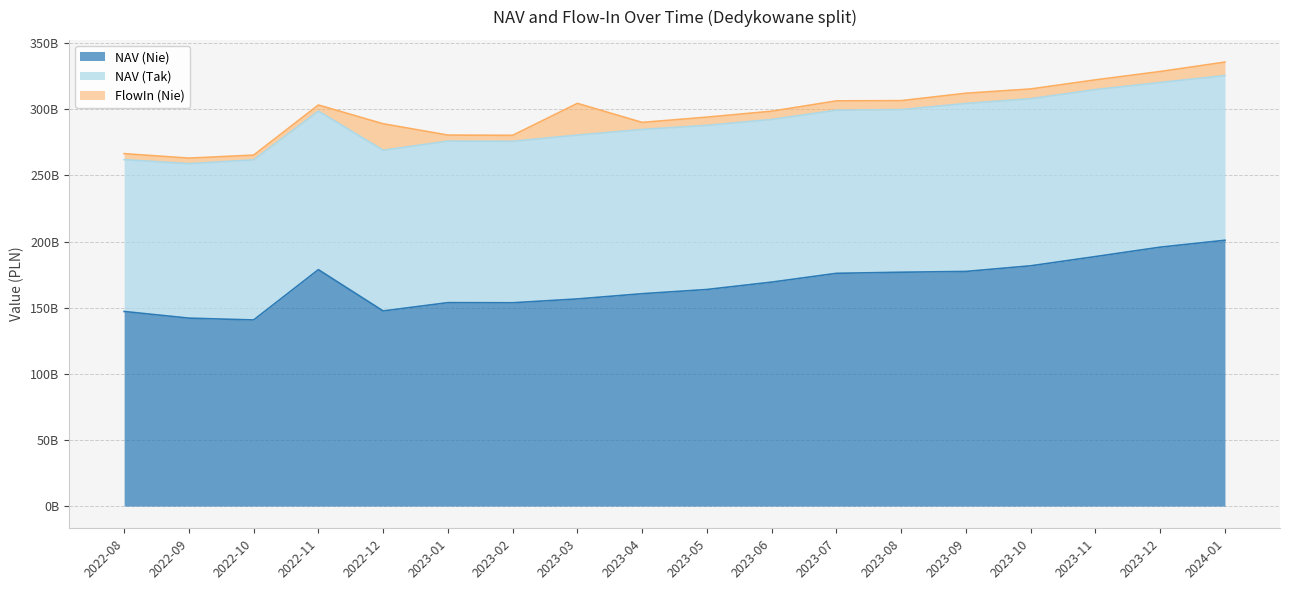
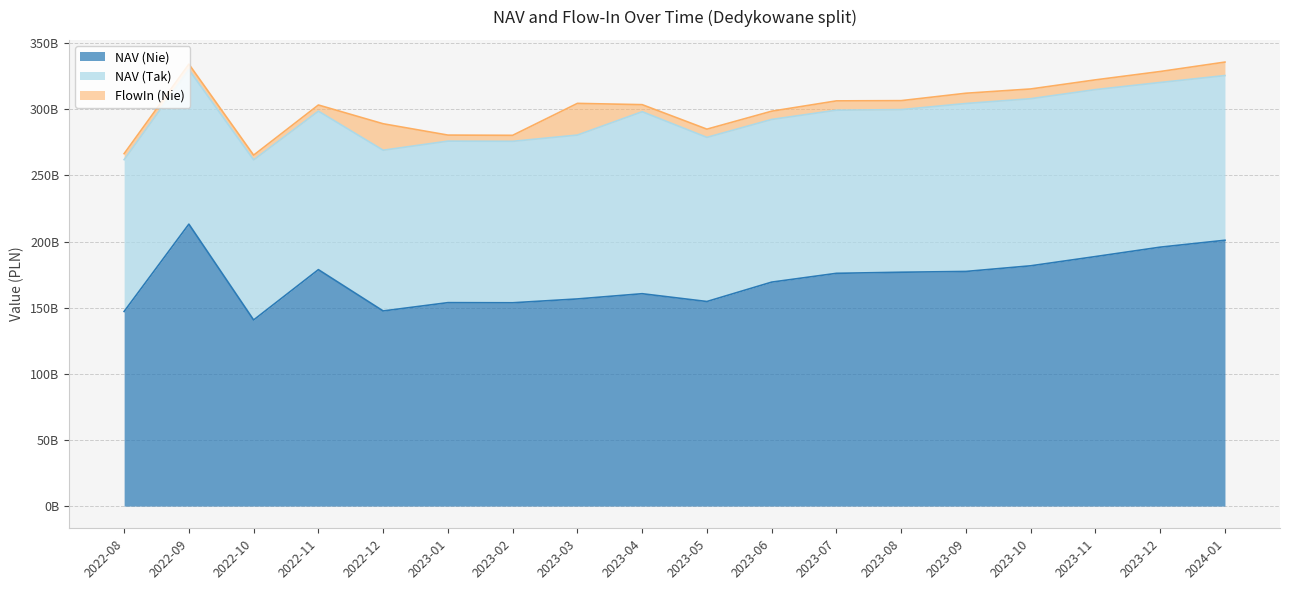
  {
    "NAV (Nie)": {
      "2022-08": 147000000000,
-     "2022-09": 142000000000,
+     "2022-09": 213000000000,
      "2022-10": 141000000000,
      "2022-11": 179000000000,
      "2022-12": 148000000000,
      "2023-01": 154000000000,
      "2023-02": 154000000000,
      "2023-03": 157000000000,
      "2023-04": 161000000000,
-     "2023-05": 164000000000,
+     "2023-05": 155000000000,
      "2023-06": 169000000000,
      "2023-07": 176000000000,
      "2023-08": 177000000000,
      "2023-09": 177000000000,
      "2023-10": 182000000000,
      "2023-11": 189000000000,
      "2023-12": 196000000000,
      "2024-01": 201000000000
    },
    "NAV (Tak)": {
      "2022-08": 115000000000,
      "2022-10": 121000000000,
      "2022-11": 120000000000,
      "2022-12": 122000000000,
      "2023-01": 122000000000,
      "2023-02": 122000000000,
      "2023-03": 124000000000,
-     "2023-04": 124000000000,
+     "2023-04": 138000000000,
      "2023-05": 124000000000,
      "2023-06": 123000000000,
      "2023-07": 123000000000,
      "2023-08": 123000000000,
      "2023-09": 127000000000,
      "2023-10": 126000000000,
      "2023-11": 126000000000,
      "2023-12": 124000000000,
      "2024-01": 125000000000
    },
    "FlowIn (Nie)": {
      "2022-08": 5000000000,
      "2022-10": 4000000000,
      "2022-11": 5000000000,
      "2022-12": 20000000000,
      "2023-01": 5000000000,
      "2023-02": 5000000000,
      "2023-03": 24000000000,
      "2023-04": 5000000000,
      "2023-05": 6000000000,
      "2023-06": 6000000000,
      "2023-07": 7000000000,
      "2023-08": 7000000000,
      "2023-09": 8000000000,
      "2023-10": 7000000000,
      "2023-11": 7000000000,
      "2023-12": 8000000000,
      "2024-01": 10000000000
    }
  }
